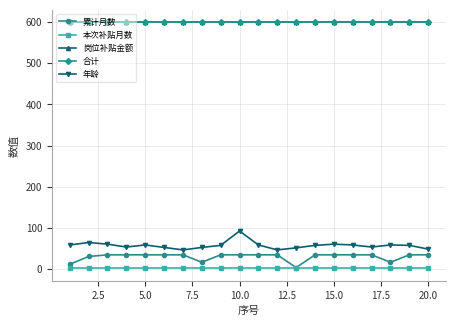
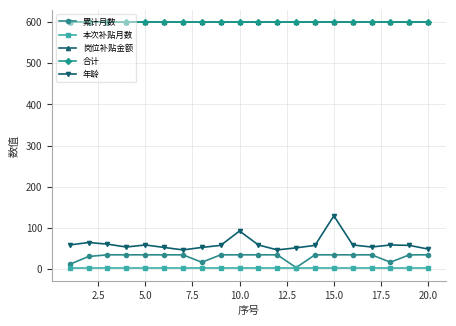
  {
    "年龄": {
      "5.0": 60,
      "10.0": 90,
-     "15.0": 60,
+     "15.0": 130,
      "20.0": 50
    }
  }
